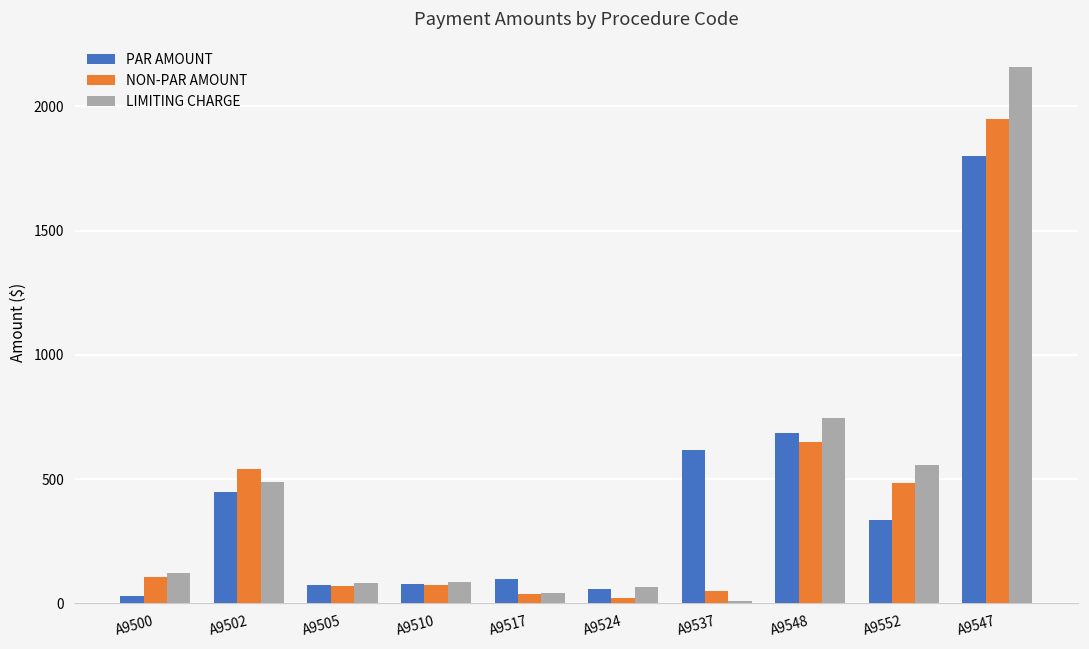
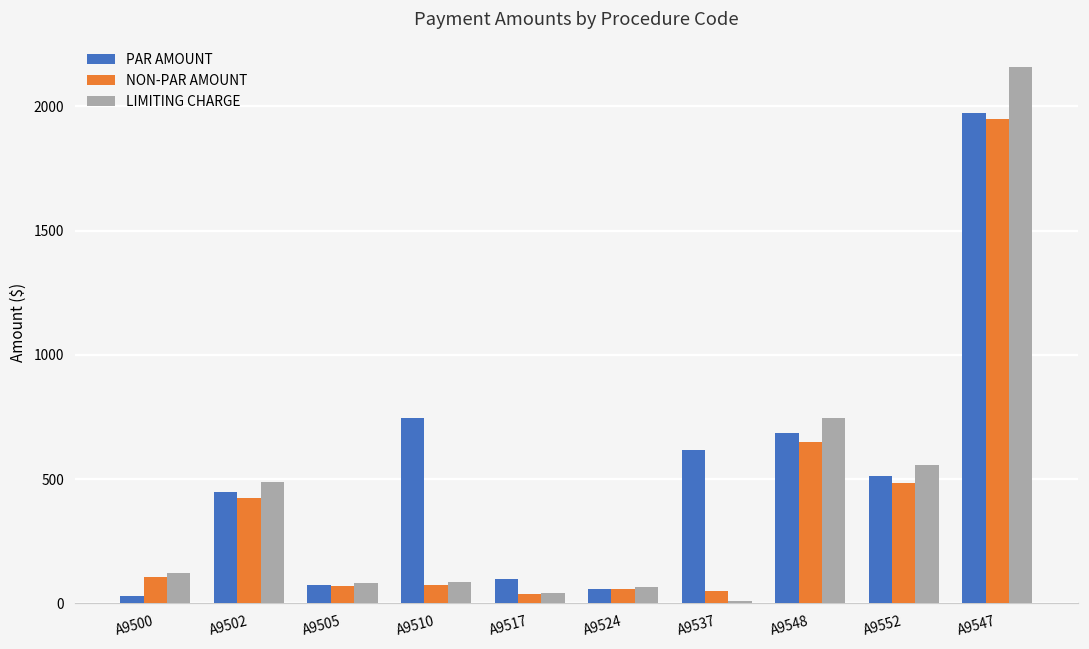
  {
    "PAR AMOUNT": {
      "A9500": 30,
      "A9502": 450,
      "A9505": 70,
-     "A9510": 80,
+     "A9510": 750,
      "A9517": 100,
      "A9524": 60,
      "A9537": 620,
      "A9548": 680,
-     "A9552": 330,
-     "A9547": 1800
+     "A9552": 510,
+     "A9547": 1970
    },
    "NON-PAR AMOUNT": {
      "A9500": 110,
-     "A9502": 540,
+     "A9502": 430,
      "A9505": 70,
      "A9510": 70,
      "A9517": 40,
-     "A9524": 20,
+     "A9524": 60,
      "A9537": 50,
      "A9548": 650,
      "A9552": 490,
      "A9547": 1950
    },
    "LIMITING CHARGE": {
      "A9500": 120,
      "A9502": 490,
      "A9505": 80,
      "A9510": 80,
      "A9517": 40,
      "A9524": 70,
      "A9548": 750,
      "A9552": 560,
      "A9547": 2160
    }
  }
